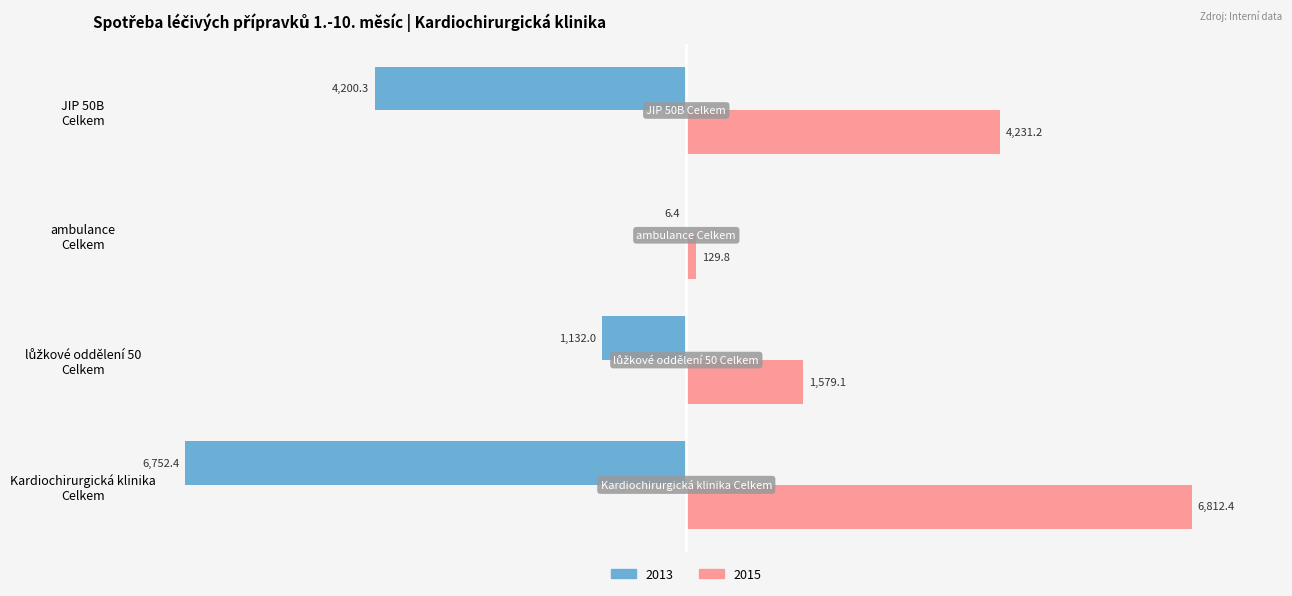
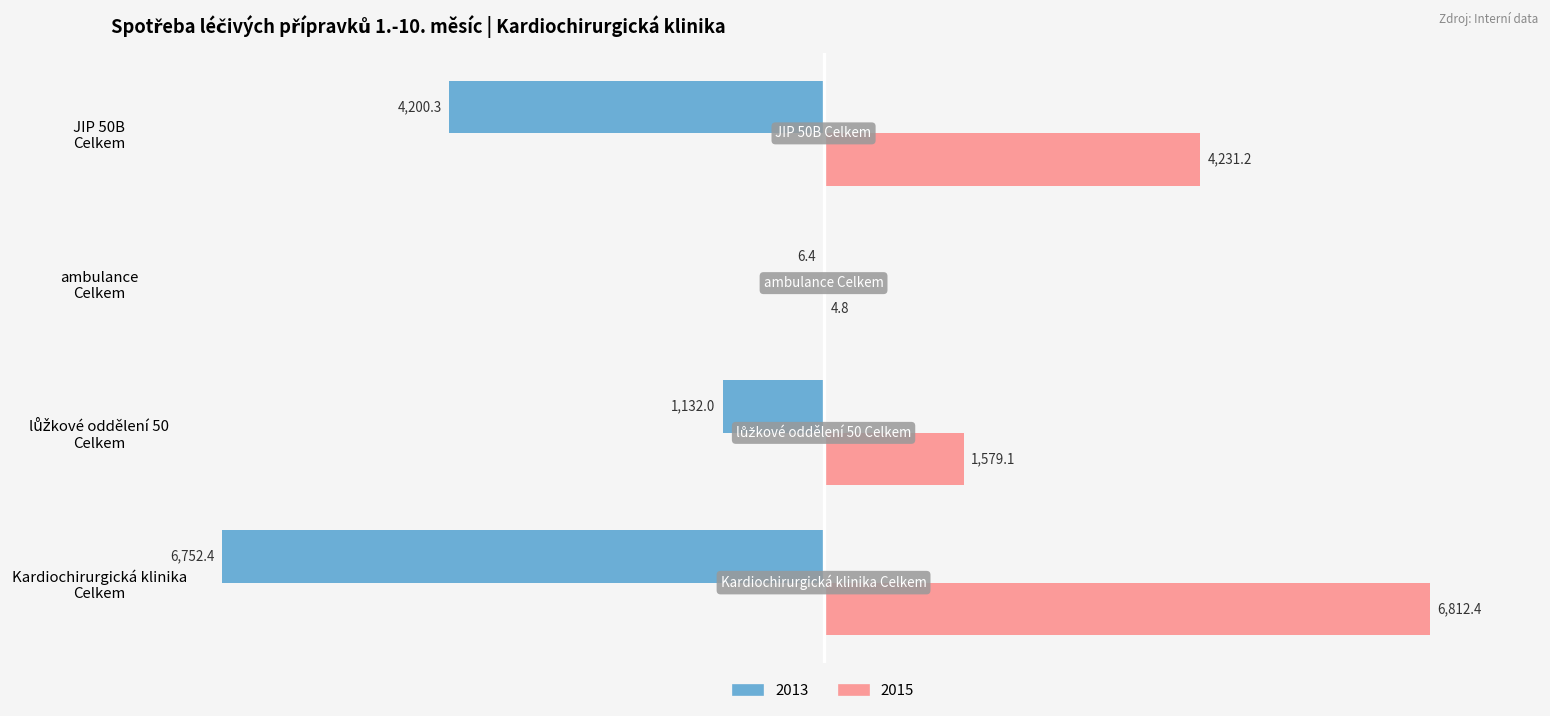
  {
    "2015": {
      "JIP 50B Celkem": "4,231.2",
-     "ambulance Celkem": "129.8",
+     "ambulance Celkem": "4.8",
      "lůžkové oddělení 50 Celkem": "1,579.1",
      "Kardiochirurgická klinika Celkem": "6,812.4"
    }
  }
